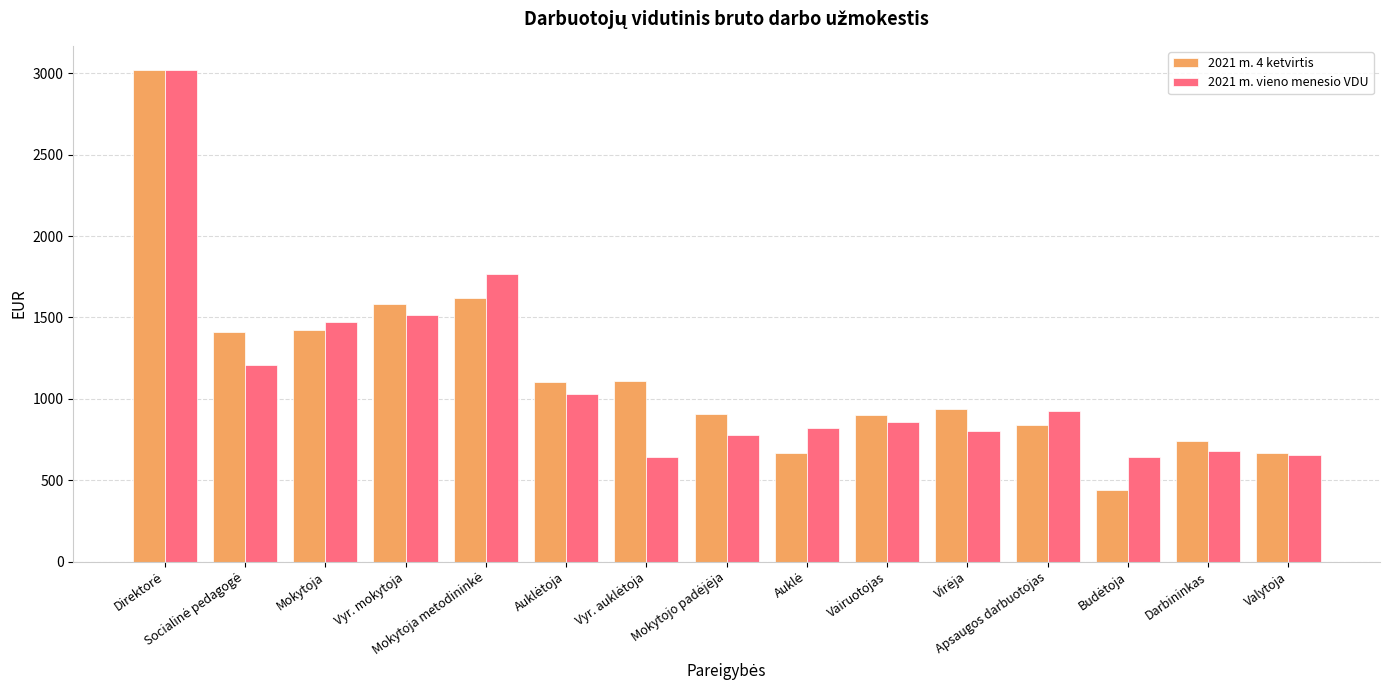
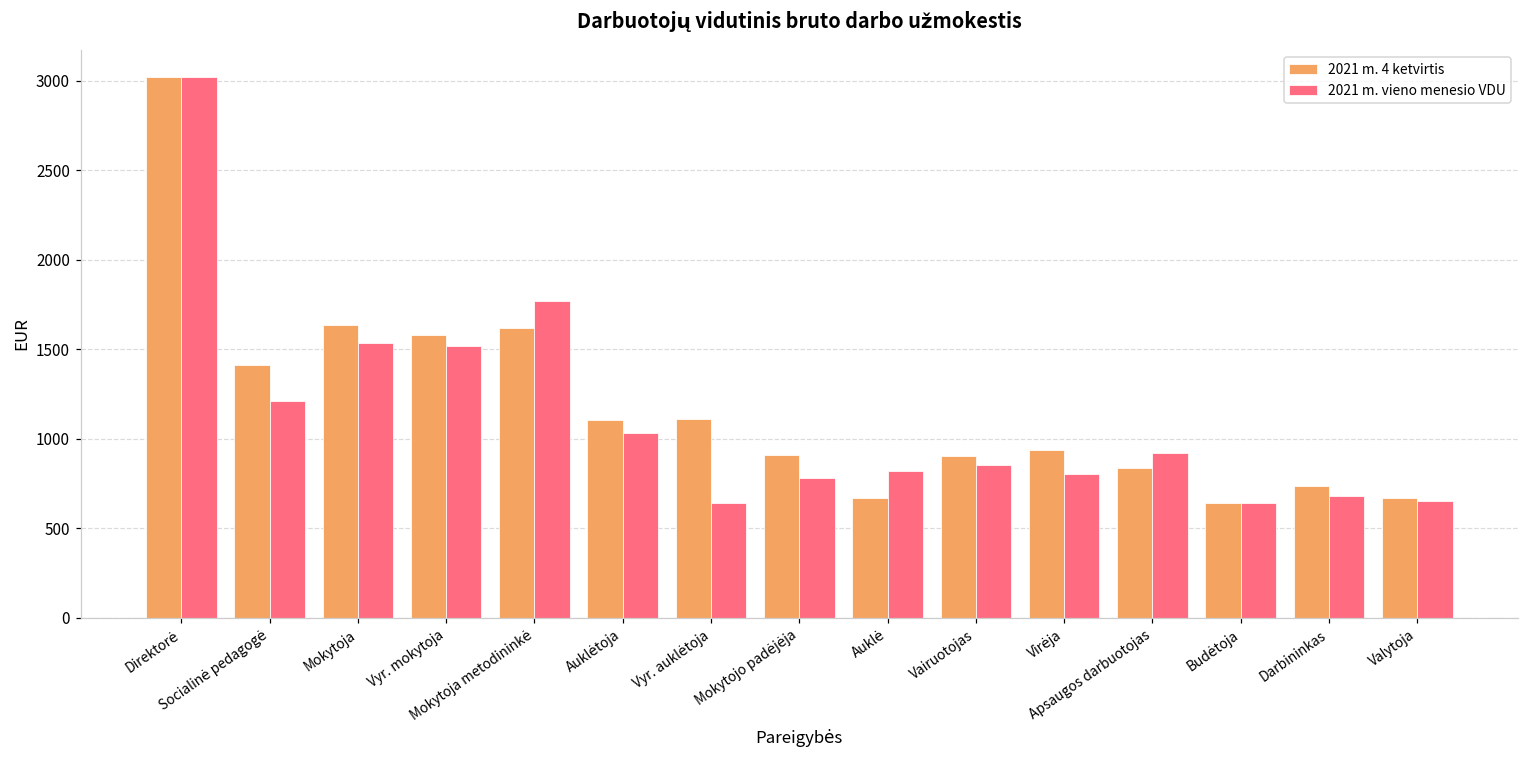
  {
    "2021 m. 4 ketvirtis": {
      "Direktorė": 3020,
      "Socialinė pedagogė": 1410,
-     "Mokytoja": 1420,
+     "Mokytoja": 1630,
      "Vyr. mokytoja": 1580,
      "Mokytoja metodininkė": 1620,
      "Auklėtoja": 1100,
      "Vyr. auklėtoja": 1110,
      "Mokytojo padėjėja": 910,
      "Auklė": 670,
      "Vairuotojas": 900,
      "Virėja": 940,
      "Apsaugos darbuotojas": 840,
-     "Budėtoja": 440,
+     "Budėtoja": 640,
      "Darbininkas": 740,
      "Valytoja": 670
    },
    "2021 m. vieno menesio VDU": {
      "Direktorė": 3020,
      "Socialinė pedagogė": 1210,
-     "Mokytoja": 1470,
+     "Mokytoja": 1540,
      "Vyr. mokytoja": 1520,
      "Mokytoja metodininkė": 1770,
      "Auklėtoja": 1030,
      "Vyr. auklėtoja": 640,
      "Mokytojo padėjėja": 780,
      "Auklė": 820,
      "Vairuotojas": 860,
      "Virėja": 800,
      "Apsaugos darbuotojas": 920,
      "Budėtoja": 640,
      "Darbininkas": 680,
      "Valytoja": 650
    }
  }
